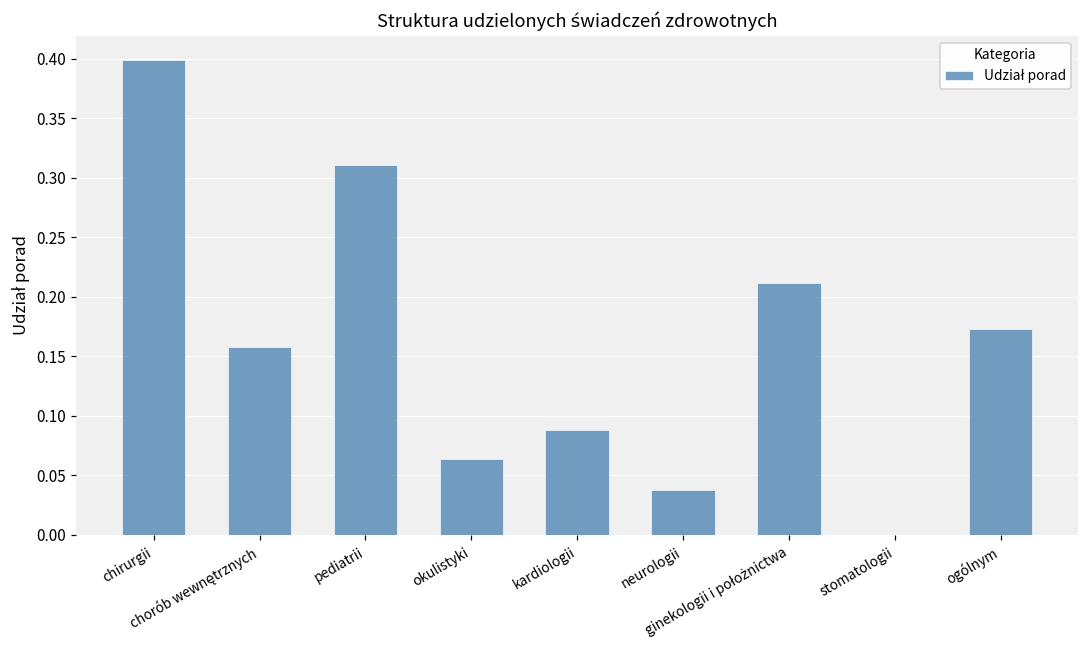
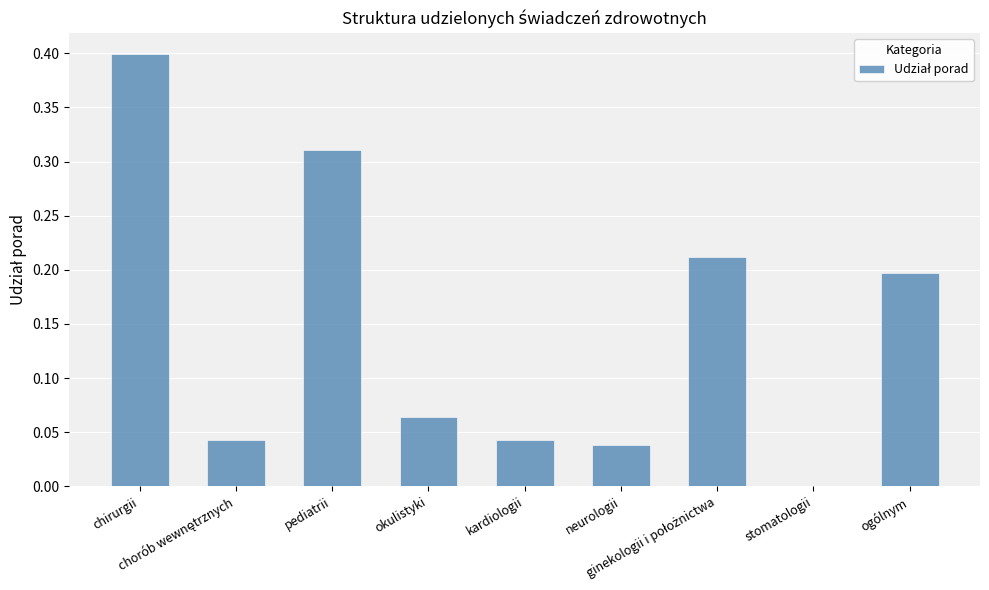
  {
    "chirurgii": 0.399,
-   "chorób wewnętrznych": 0.158,
+   "chorób wewnętrznych": 0.043,
    "pediatrii": 0.311,
    "okulistyki": 0.064,
-   "kardiologii": 0.088,
+   "kardiologii": 0.043,
    "neurologii": 0.038,
    "ginekologii i położnictwa": 0.212,
    "stomatologii": 0.000,
-   "ogólnym": 0.173
+   "ogólnym": 0.197
  }
